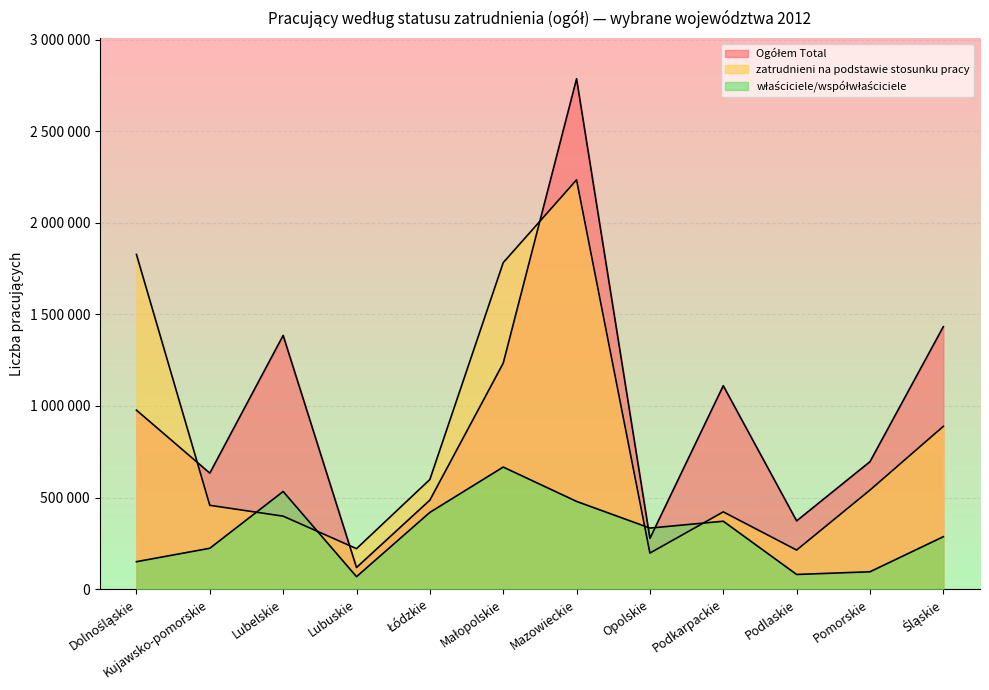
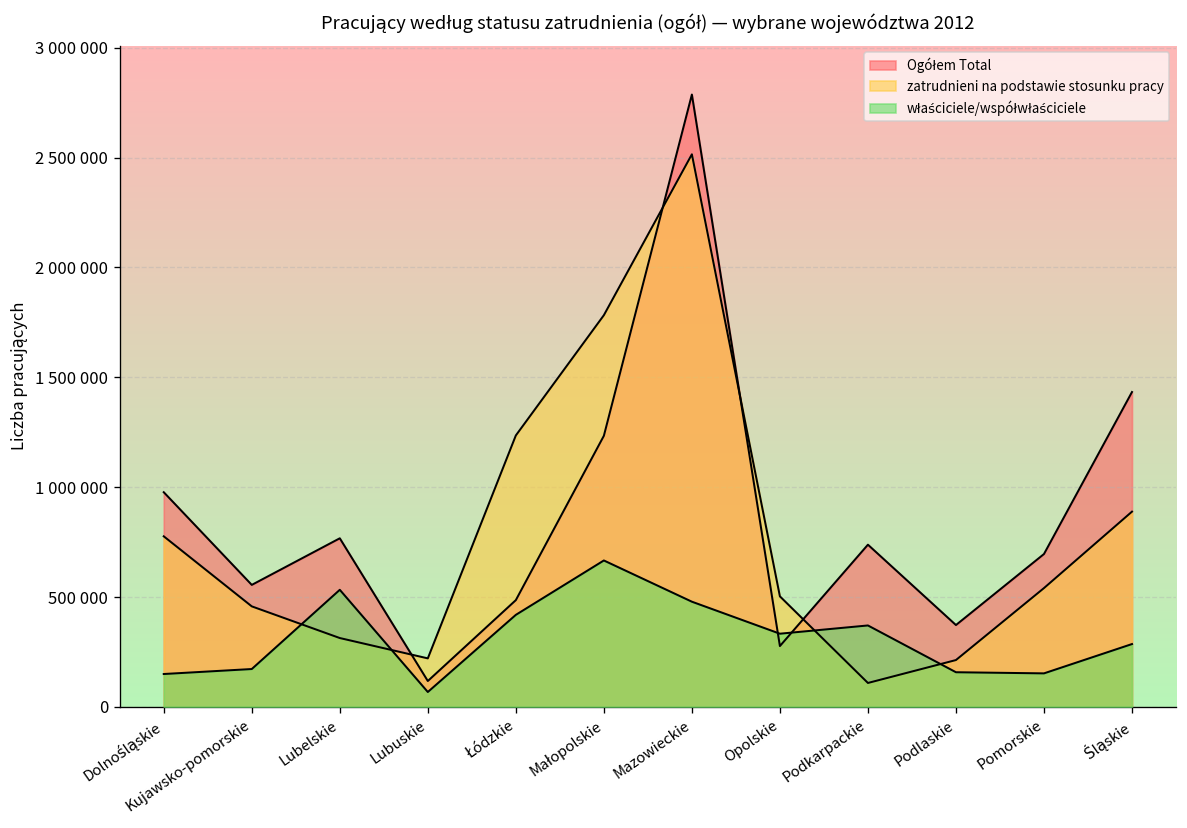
  {
    "Ogółem Total": {
      "Dolnośląskie": 980000,
-     "Kujawsko-pomorskie": 630000,
-     "Lubelskie": 1390000,
+     "Kujawsko-pomorskie": 560000,
+     "Lubelskie": 770000,
      "Lubuskie": 120000,
      "Łódzkie": 490000,
      "Małopolskie": 1230000,
      "Mazowieckie": 2790000,
      "Opolskie": 280000,
-     "Podkarpackie": 1110000,
+     "Podkarpackie": 740000,
      "Podlaskie": 370000,
      "Pomorskie": 700000,
      "Śląskie": 1430000
    },
    "zatrudnieni na podstawie stosunku pracy": {
-     "Dolnośląskie": 1830000,
+     "Dolnośląskie": 780000,
      "Kujawsko-pomorskie": 460000,
-     "Lubelskie": 400000,
+     "Lubelskie": 310000,
      "Lubuskie": 220000,
-     "Łódzkie": 600000,
+     "Łódzkie": 1240000,
      "Małopolskie": 1780000,
-     "Mazowieckie": 2230000,
-     "Opolskie": 200000,
-     "Podkarpackie": 420000,
+     "Mazowieckie": 2510000,
+     "Opolskie": 500000,
+     "Podkarpackie": 110000,
      "Podlaskie": 210000,
      "Pomorskie": 540000,
      "Śląskie": 890000
    },
    "właściciele/współwłaściciele": {
      "Dolnośląskie": 150000,
-     "Kujawsko-pomorskie": 220000,
+     "Kujawsko-pomorskie": 170000,
      "Lubelskie": 530000,
      "Lubuskie": 70000,
      "Łódzkie": 420000,
      "Małopolskie": 670000,
      "Mazowieckie": 480000,
      "Opolskie": 330000,
      "Podkarpackie": 370000,
-     "Podlaskie": 80000,
-     "Pomorskie": 90000,
+     "Podlaskie": 160000,
+     "Pomorskie": 150000,
      "Śląskie": 290000
    }
  }
